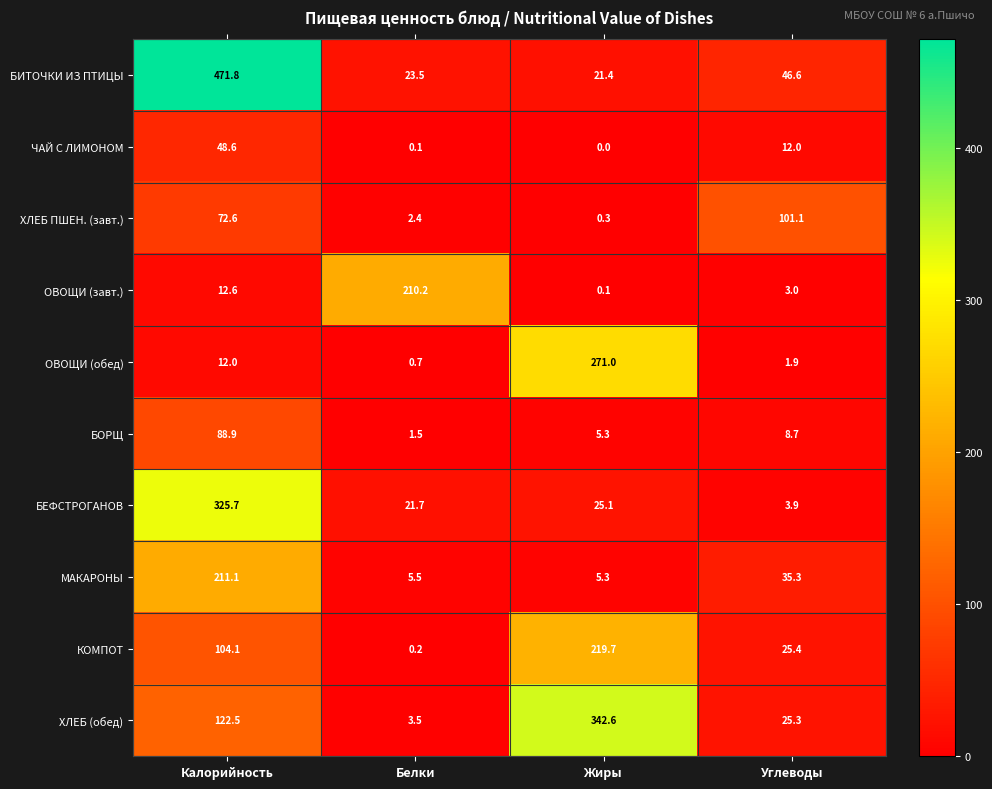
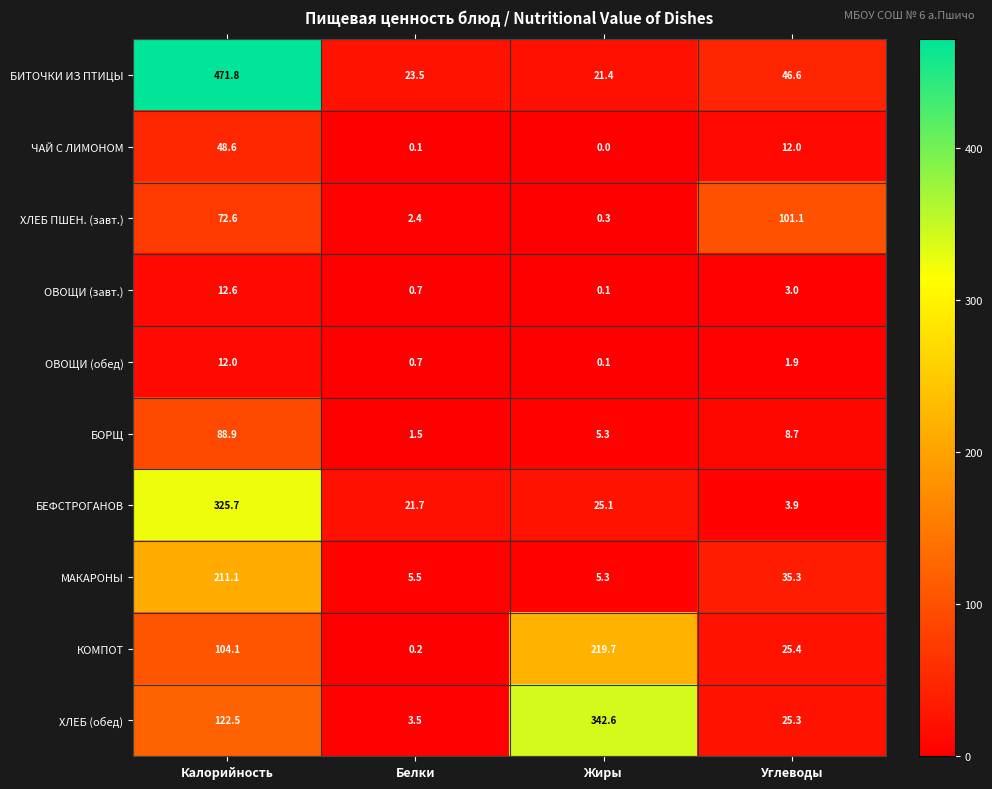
  {
    "БИТОЧКИ ИЗ ПТИЦЫ": {
      "Калорийность": 471.8,
      "Белки": 23.5,
      "Жиры": 21.4,
      "Углеводы": 46.6
    },
    "ЧАЙ С ЛИМОНОМ": {
      "Калорийность": 48.6,
      "Белки": 0.1,
      "Жиры": 0.0,
      "Углеводы": 12.0
    },
    "ХЛЕБ ПШЕН. (завт.)": {
      "Калорийность": 72.6,
      "Белки": 2.4,
      "Жиры": 0.3,
      "Углеводы": 101.1
    },
    "ОВОЩИ (завт.)": {
      "Калорийность": 12.6,
-     "Белки": 210.2,
+     "Белки": 0.7,
      "Жиры": 0.1,
      "Углеводы": 3.0
    },
    "ОВОЩИ (обед)": {
      "Калорийность": 12.0,
      "Белки": 0.7,
-     "Жиры": 271.0,
+     "Жиры": 0.1,
      "Углеводы": 1.9
    },
    "БОРЩ": {
      "Калорийность": 88.9,
      "Белки": 1.5,
      "Жиры": 5.3,
      "Углеводы": 8.7
    },
    "БЕФСТРОГАНОВ": {
      "Калорийность": 325.7,
      "Белки": 21.7,
      "Жиры": 25.1,
      "Углеводы": 3.9
    },
    "МАКАРОНЫ": {
      "Калорийность": 211.1,
      "Белки": 5.5,
      "Жиры": 5.3,
      "Углеводы": 35.3
    },
    "КОМПОТ": {
      "Калорийность": 104.1,
      "Белки": 0.2,
      "Жиры": 219.7,
      "Углеводы": 25.4
    },
    "ХЛЕБ (обед)": {
      "Калорийность": 122.5,
      "Белки": 3.5,
      "Жиры": 342.6,
      "Углеводы": 25.3
    }
  }
